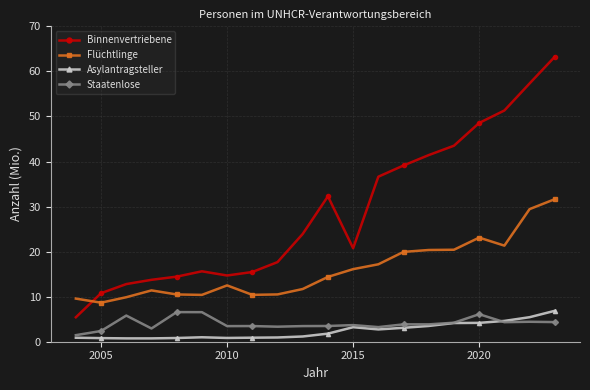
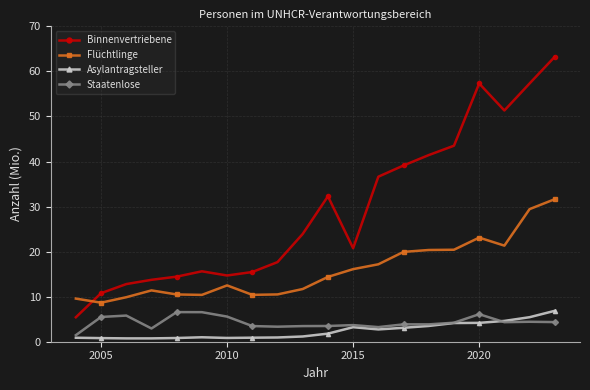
  {
    "Binnenvertriebene": {
      "2005": 11,
      "2010": 15,
      "2015": 21,
-     "2020": 49
+     "2020": 57
    },
    "Flüchtlinge": {
      "2005": 9,
      "2010": 13,
      "2015": 16,
      "2020": 23
    },
    "Asylantragsteller": {
      "2005": 1,
      "2010": 1,
      "2020": 4
    },
    "Staatenlose": {
-     "2005": 2,
-     "2010": 3,
+     "2005": 5,
+     "2010": 6,
      "2020": 6
    }
  }
